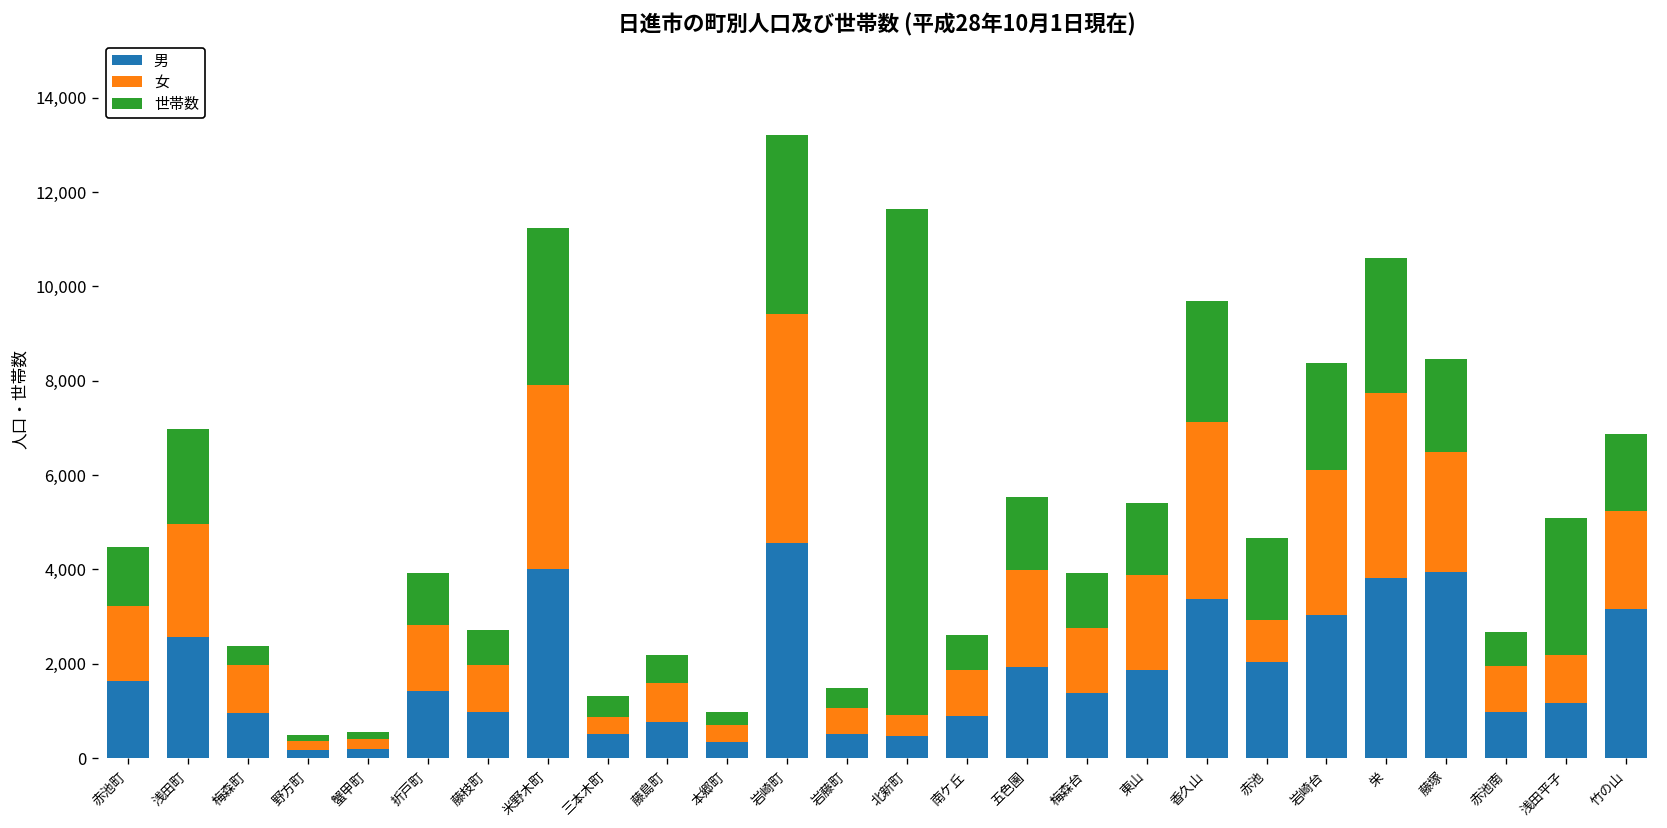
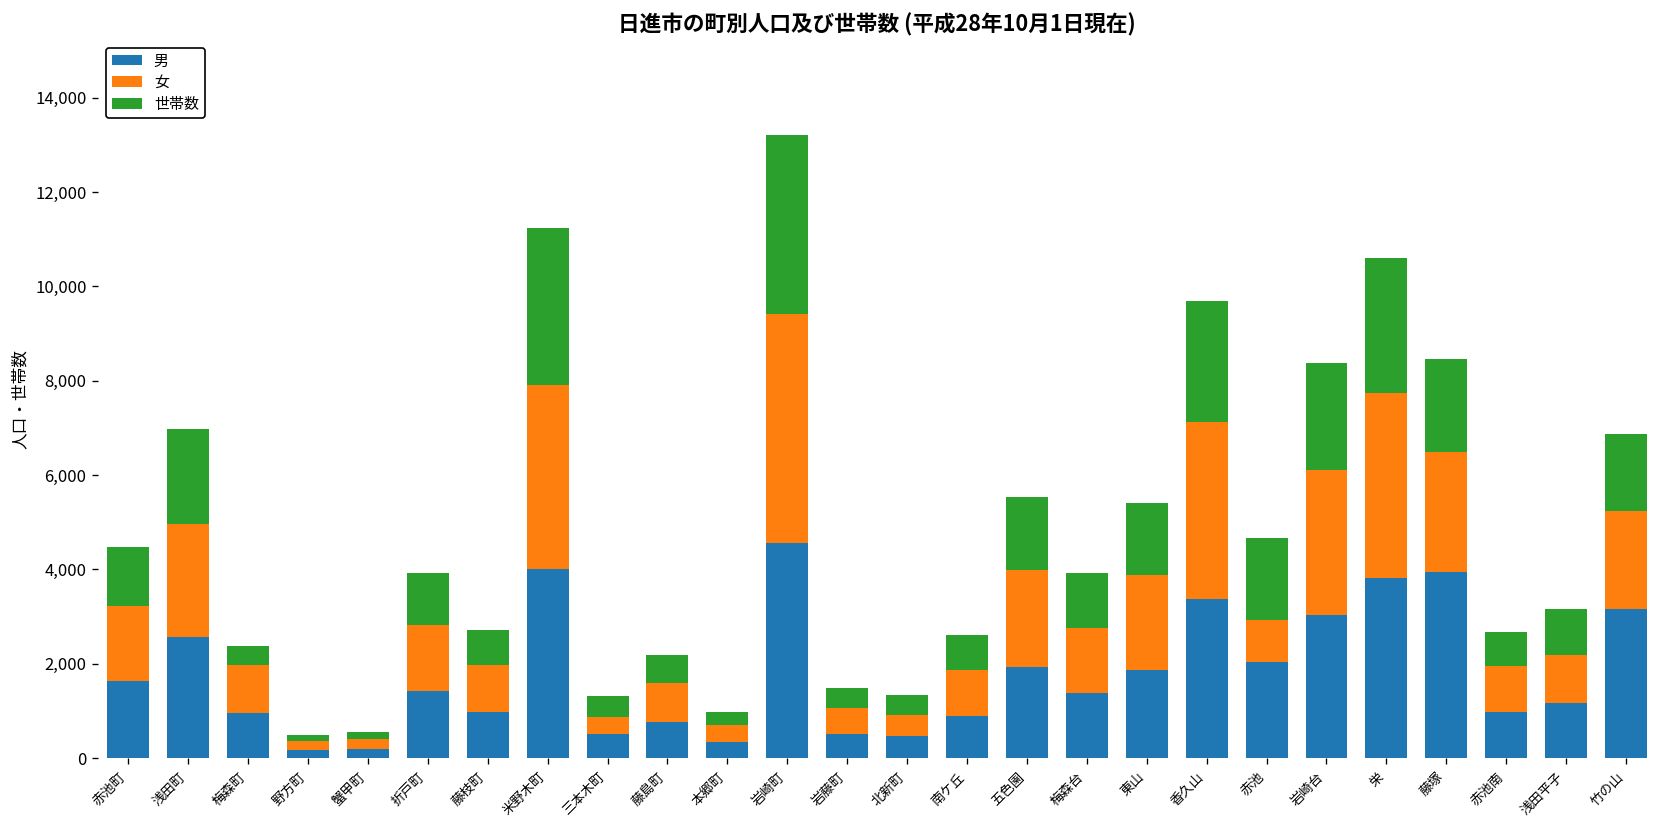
  {
    "男": {
      "赤池町": "1,600",
      "浅田町": "2,600",
      "梅森町": "1,000",
      "野方町": "200",
      "蟹甲町": "200",
      "折戸町": "1,400",
      "藤枝町": "1,000",
      "米野木町": "4,000",
      "三本木町": "500",
      "藤島町": "800",
      "本郷町": "300",
      "岩崎町": "4,600",
      "岩藤町": "500",
      "北新町": "500",
      "南ケ丘": "900",
      "五色園": "1,900",
      "梅森台": "1,400",
      "東山": "1,900",
      "香久山": "3,400",
      "赤池": "2,000",
      "岩崎台": "3,000",
      "栄": "3,800",
      "藤塚": "3,900",
      "赤池南": "1,000",
      "浅田平子": "1,200",
      "竹の山": "3,200"
    },
    "女": {
      "赤池町": "1,600",
      "浅田町": "2,400",
      "梅森町": "1,000",
      "野方町": "200",
      "蟹甲町": "200",
      "折戸町": "1,400",
      "藤枝町": "1,000",
      "米野木町": "3,900",
      "三本木町": "400",
      "藤島町": "800",
      "本郷町": "400",
      "岩崎町": "4,900",
      "岩藤町": "500",
      "北新町": "400",
      "南ケ丘": "1,000",
      "五色園": "2,100",
      "梅森台": "1,400",
      "東山": "2,000",
      "香久山": "3,800",
      "赤池": "900",
      "岩崎台": "3,100",
      "栄": "3,900",
      "藤塚": "2,500",
      "赤池南": "1,000",
      "浅田平子": "1,000",
      "竹の山": "2,100"
    },
    "世帯数": {
      "赤池町": "1,300",
      "浅田町": "2,000",
      "梅森町": "400",
      "野方町": "100",
      "蟹甲町": "200",
      "折戸町": "1,100",
      "藤枝町": "800",
      "米野木町": "3,300",
      "三本木町": "400",
      "藤島町": "600",
      "本郷町": "300",
      "岩崎町": "3,800",
      "岩藤町": "400",
-     "北新町": "10,700",
+     "北新町": "400",
      "南ケ丘": "700",
      "五色園": "1,500",
      "梅森台": "1,200",
      "東山": "1,500",
      "香久山": "2,600",
      "赤池": "1,700",
      "岩崎台": "2,300",
      "栄": "2,900",
      "藤塚": "2,000",
      "赤池南": "700",
-     "浅田平子": "2,900",
+     "浅田平子": "1,000",
      "竹の山": "1,600"
    }
  }
